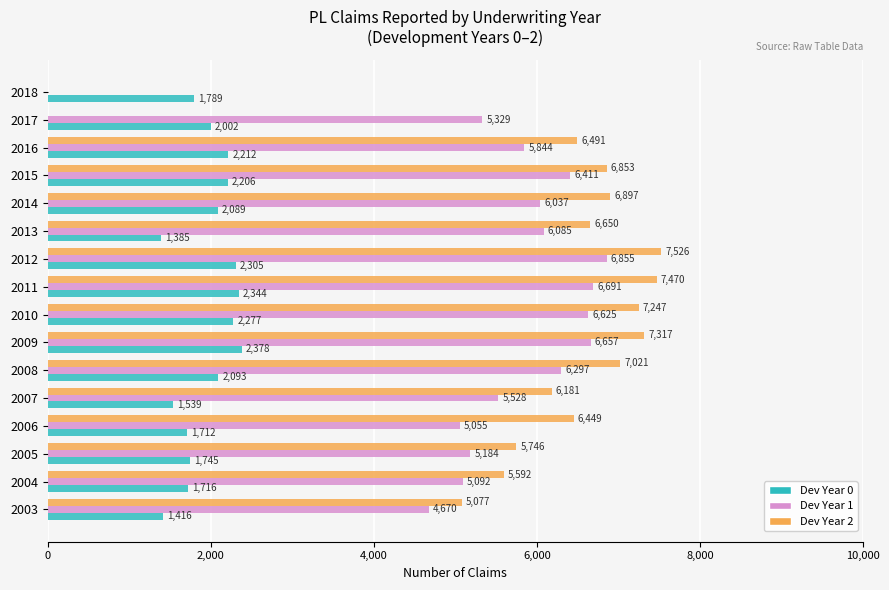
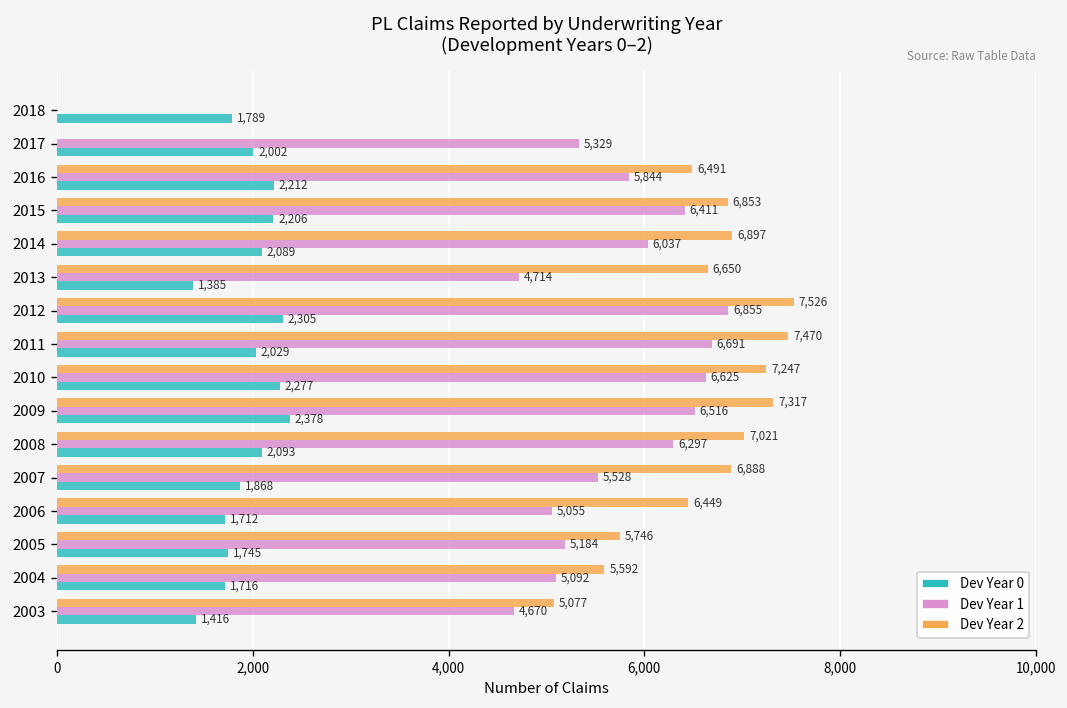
  {
    "Dev Year 0": {
      "2018": "1,789",
      "2017": "2,002",
      "2016": "2,212",
      "2015": "2,206",
      "2014": "2,089",
      "2013": "1,385",
      "2012": "2,305",
-     "2011": "2,344",
+     "2011": "2,029",
      "2010": "2,277",
      "2009": "2,378",
      "2008": "2,093",
-     "2007": "1,539",
+     "2007": "1,868",
      "2006": "1,712",
      "2005": "1,745",
      "2004": "1,716",
      "2003": "1,416"
    },
    "Dev Year 1": {
      "2017": "5,329",
      "2016": "5,844",
      "2015": "6,411",
      "2014": "6,037",
-     "2013": "6,085",
+     "2013": "4,714",
      "2012": "6,855",
      "2011": "6,691",
      "2010": "6,625",
-     "2009": "6,657",
+     "2009": "6,516",
      "2008": "6,297",
      "2007": "5,528",
      "2006": "5,055",
      "2005": "5,184",
      "2004": "5,092",
      "2003": "4,670"
    },
    "Dev Year 2": {
      "2016": "6,491",
      "2015": "6,853",
      "2014": "6,897",
      "2013": "6,650",
      "2012": "7,526",
      "2011": "7,470",
      "2010": "7,247",
      "2009": "7,317",
      "2008": "7,021",
-     "2007": "6,181",
+     "2007": "6,888",
      "2006": "6,449",
      "2005": "5,746",
      "2004": "5,592",
      "2003": "5,077"
    }
  }
